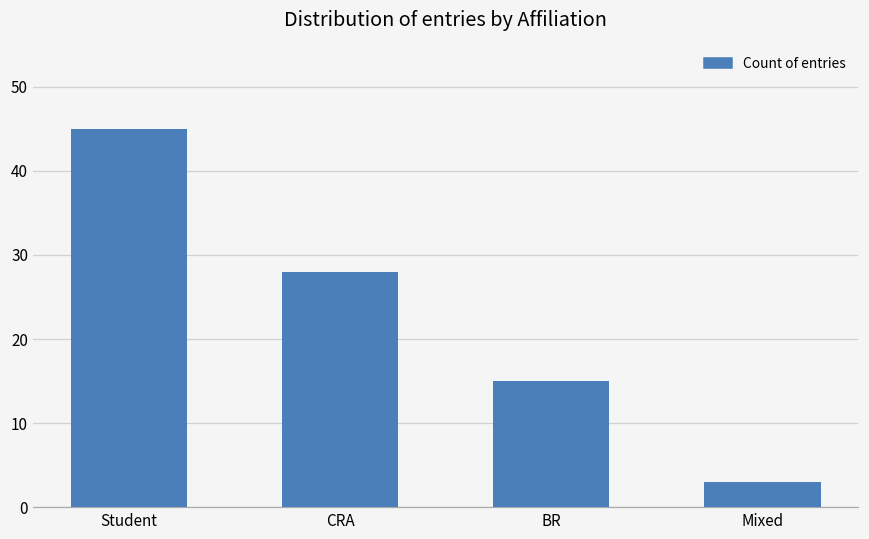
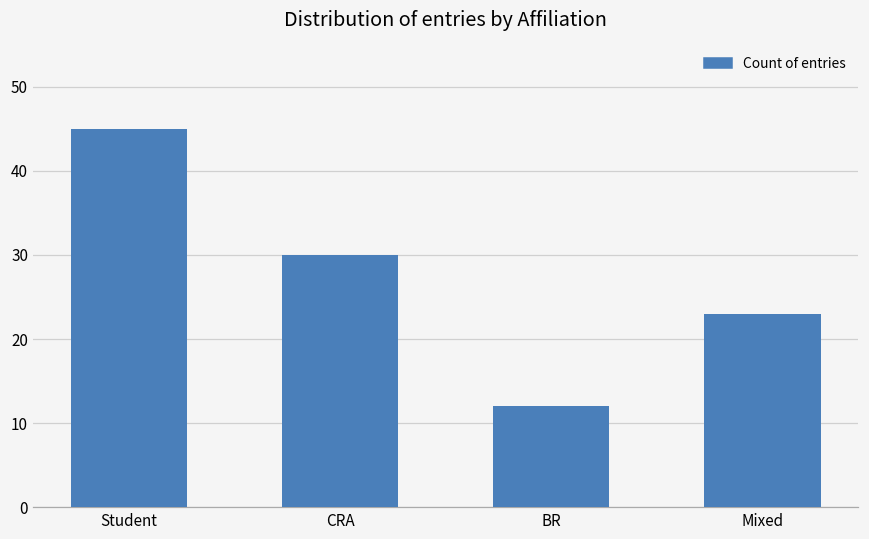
  {
    "Student": 45,
-   "CRA": 28,
-   "BR": 15,
-   "Mixed": 3
+   "CRA": 30,
+   "BR": 12,
+   "Mixed": 23
  }
